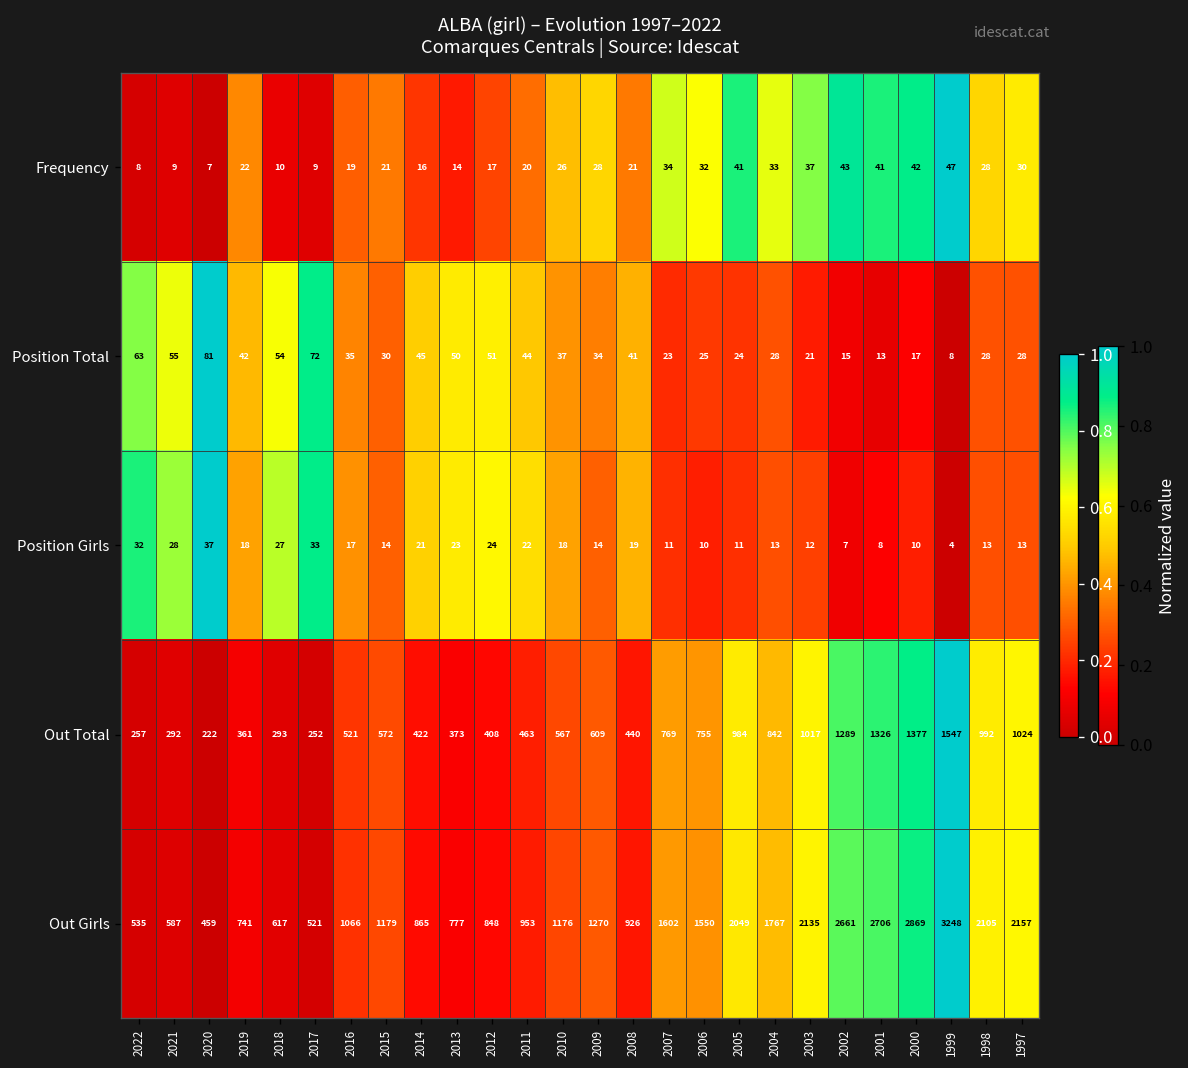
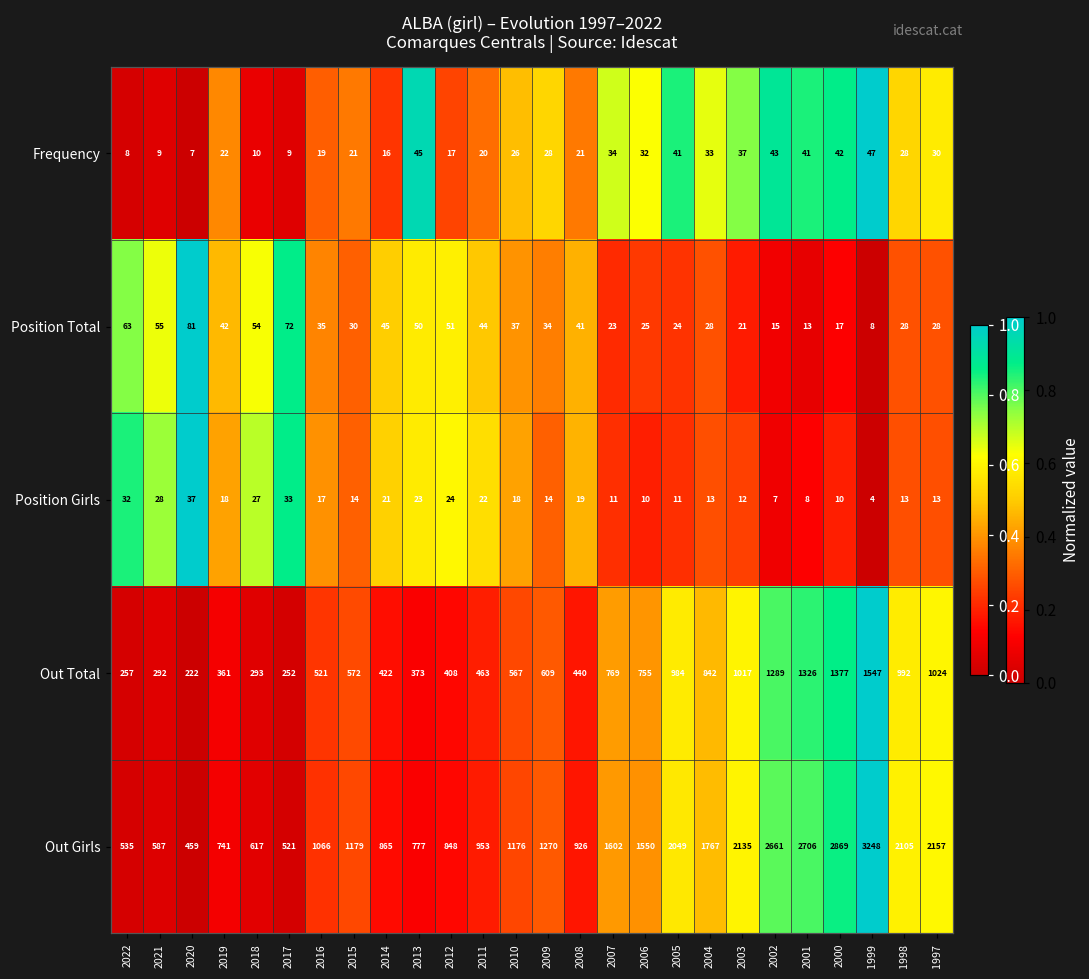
  {
    "Frequency": {
      "2022": 8,
      "2021": 9,
      "2020": 7,
      "2019": 22,
      "2018": 10,
      "2017": 9,
      "2016": 19,
      "2015": 21,
      "2014": 16,
-     "2013": 14,
+     "2013": 45,
      "2012": 17,
      "2011": 20,
      "2010": 26,
      "2009": 28,
      "2008": 21,
      "2007": 34,
      "2006": 32,
      "2005": 41,
      "2004": 33,
      "2003": 37,
      "2002": 43,
      "2001": 41,
      "2000": 42,
      "1999": 47,
      "1998": 28,
      "1997": 30
    },
    "Position Total": {
      "2022": 63,
      "2021": 55,
      "2020": 81,
      "2019": 42,
      "2018": 54,
      "2017": 72,
      "2016": 35,
      "2015": 30,
      "2014": 45,
      "2013": 50,
      "2012": 51,
      "2011": 44,
      "2010": 37,
      "2009": 34,
      "2008": 41,
      "2007": 23,
      "2006": 25,
      "2005": 24,
      "2004": 28,
      "2003": 21,
      "2002": 15,
      "2001": 13,
      "2000": 17,
      "1999": 8,
      "1998": 28,
      "1997": 28
    },
    "Position Girls": {
      "2022": 32,
      "2021": 28,
      "2020": 37,
      "2019": 18,
      "2018": 27,
      "2017": 33,
      "2016": 17,
      "2015": 14,
      "2014": 21,
      "2013": 23,
      "2012": 24,
      "2011": 22,
      "2010": 18,
      "2009": 14,
      "2008": 19,
      "2007": 11,
      "2006": 10,
      "2005": 11,
      "2004": 13,
      "2003": 12,
      "2002": 7,
      "2001": 8,
      "2000": 10,
      "1999": 4,
      "1998": 13,
      "1997": 13
    },
    "Out Total": {
      "2022": 257,
      "2021": 292,
      "2020": 222,
      "2019": 361,
      "2018": 293,
      "2017": 252,
      "2016": 521,
      "2015": 572,
      "2014": 422,
      "2013": 373,
      "2012": 408,
      "2011": 463,
      "2010": 567,
      "2009": 609,
      "2008": 440,
      "2007": 769,
      "2006": 755,
      "2005": 984,
      "2004": 842,
      "2003": 1017,
      "2002": 1289,
      "2001": 1326,
      "2000": 1377,
      "1999": 1547,
      "1998": 992,
      "1997": 1024
    },
    "Out Girls": {
      "2022": 535,
      "2021": 587,
      "2020": 459,
      "2019": 741,
      "2018": 617,
      "2017": 521,
      "2016": 1066,
      "2015": 1179,
      "2014": 865,
      "2013": 777,
      "2012": 848,
      "2011": 953,
      "2010": 1176,
      "2009": 1270,
      "2008": 926,
      "2007": 1602,
      "2006": 1550,
      "2005": 2049,
      "2004": 1767,
      "2003": 2135,
      "2002": 2661,
      "2001": 2706,
      "2000": 2869,
      "1999": 3248,
      "1998": 2105,
      "1997": 2157
    }
  }
